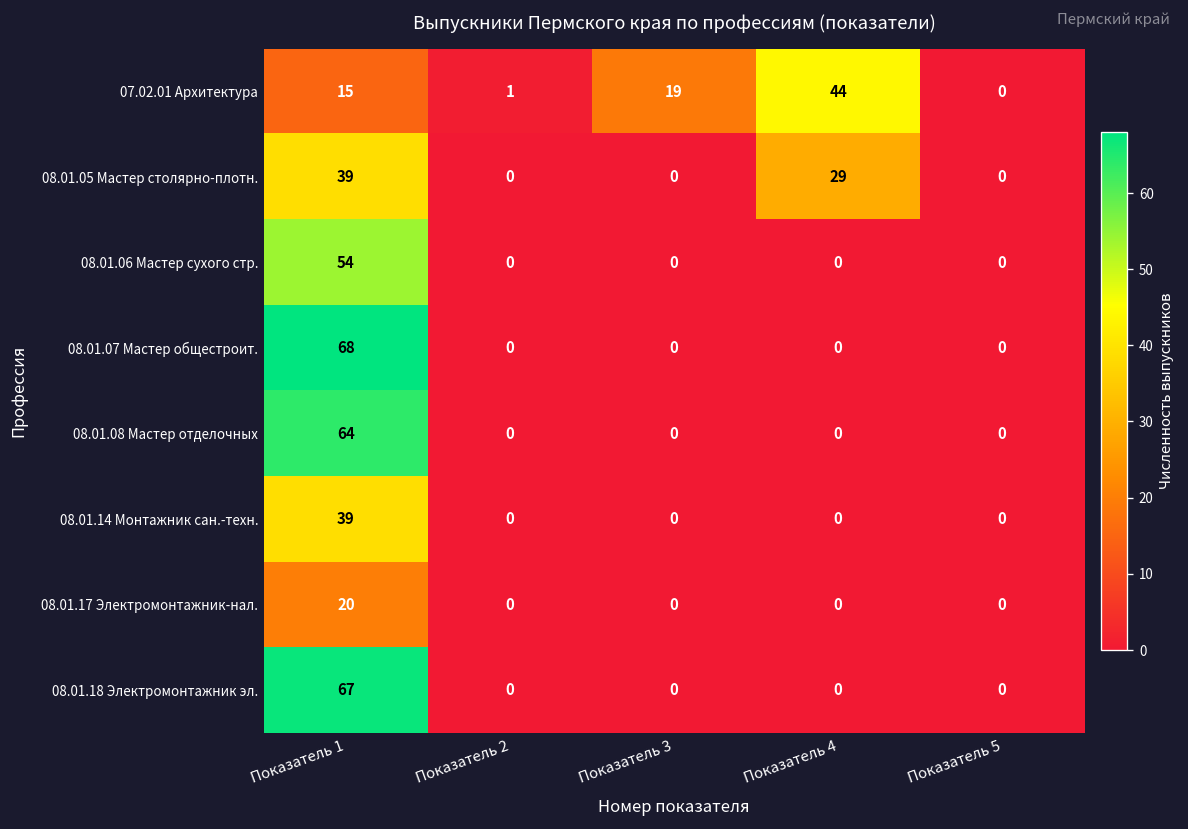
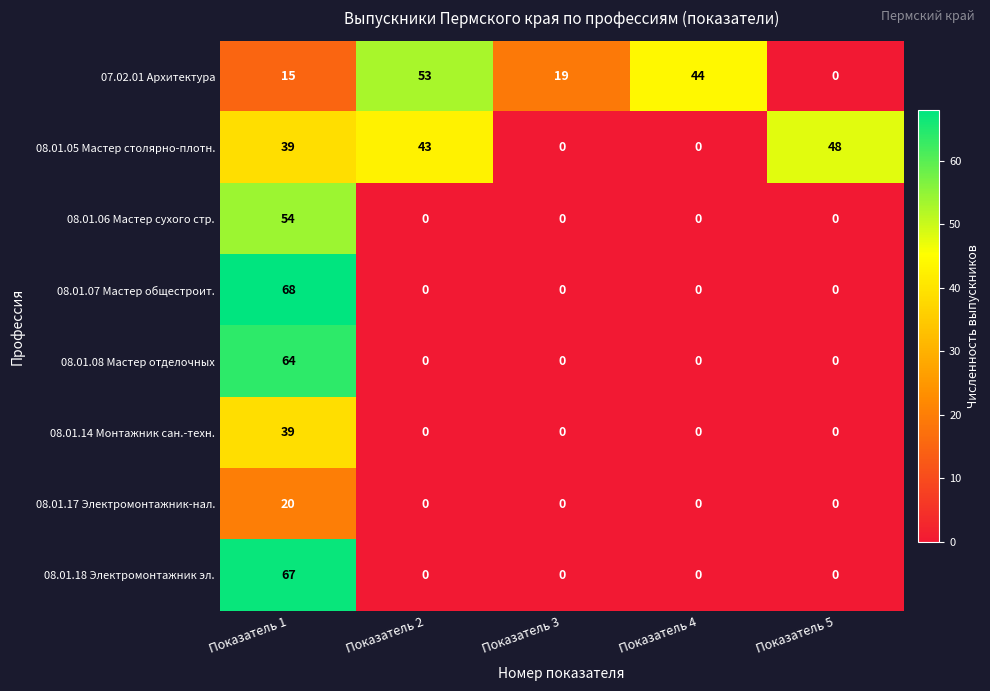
  {
    "07.02.01 Архитектура": {
      "Показатель 1": 15,
-     "Показатель 2": 1,
+     "Показатель 2": 53,
      "Показатель 3": 19,
      "Показатель 4": 44,
      "Показатель 5": 0
    },
    "08.01.05 Мастер столярно-плотн.": {
      "Показатель 1": 39,
-     "Показатель 2": 0,
+     "Показатель 2": 43,
      "Показатель 3": 0,
-     "Показатель 4": 29,
-     "Показатель 5": 0
+     "Показатель 4": 0,
+     "Показатель 5": 48
    },
    "08.01.06 Мастер сухого стр.": {
      "Показатель 1": 54,
      "Показатель 2": 0,
      "Показатель 3": 0,
      "Показатель 4": 0,
      "Показатель 5": 0
    },
    "08.01.07 Мастер общестроит.": {
      "Показатель 1": 68,
      "Показатель 2": 0,
      "Показатель 3": 0,
      "Показатель 4": 0,
      "Показатель 5": 0
    },
    "08.01.08 Мастер отделочных": {
      "Показатель 1": 64,
      "Показатель 2": 0,
      "Показатель 3": 0,
      "Показатель 4": 0,
      "Показатель 5": 0
    },
    "08.01.14 Монтажник сан.-техн.": {
      "Показатель 1": 39,
      "Показатель 2": 0,
      "Показатель 3": 0,
      "Показатель 4": 0,
      "Показатель 5": 0
    },
    "08.01.17 Электромонтажник-нал.": {
      "Показатель 1": 20,
      "Показатель 2": 0,
      "Показатель 3": 0,
      "Показатель 4": 0,
      "Показатель 5": 0
    },
    "08.01.18 Электромонтажник эл.": {
      "Показатель 1": 67,
      "Показатель 2": 0,
      "Показатель 3": 0,
      "Показатель 4": 0,
      "Показатель 5": 0
    }
  }
